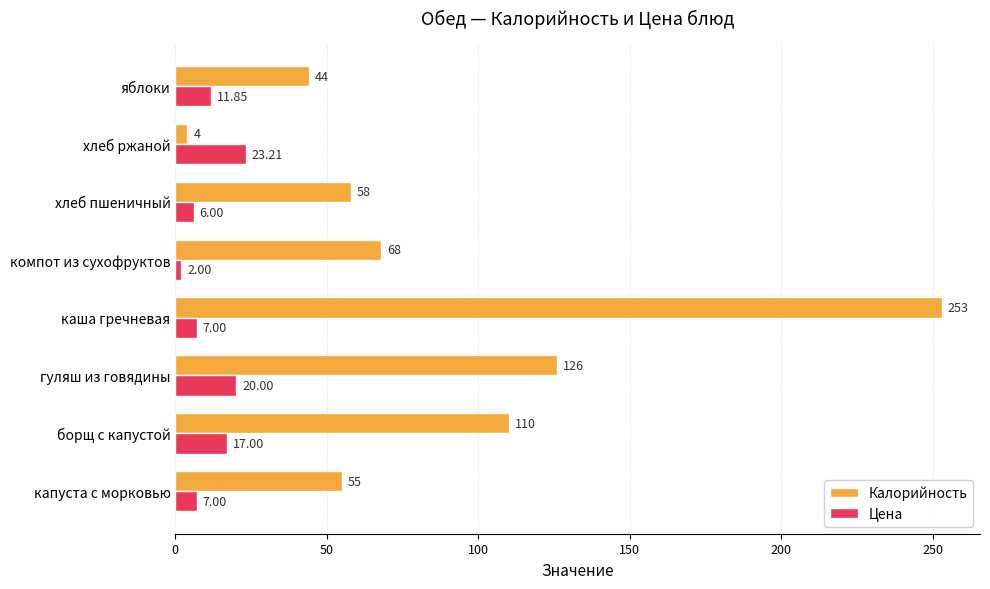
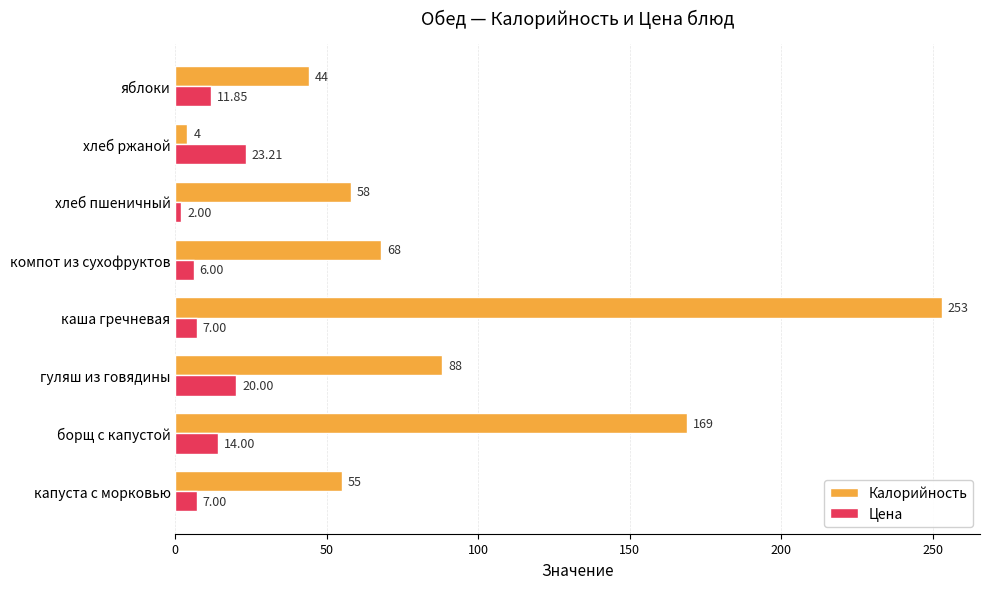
  {
    "Калорийность": {
      "яблоки": 44,
      "хлеб ржаной": 4,
      "хлеб пшеничный": 58,
      "компот из сухофруктов": 68,
      "каша гречневая": 253,
-     "гуляш из говядины": 126,
-     "борщ с капустой": 110,
+     "гуляш из говядины": 88,
+     "борщ с капустой": 169,
      "капуста с морковью": 55
    },
    "Цена": {
      "яблоки": 11.85,
      "хлеб ржаной": 23.21,
-     "хлеб пшеничный": 6.00,
-     "компот из сухофруктов": 2.00,
+     "хлеб пшеничный": 2.00,
+     "компот из сухофруктов": 6.00,
      "каша гречневая": 7.00,
      "гуляш из говядины": 20.00,
-     "борщ с капустой": 17.00,
+     "борщ с капустой": 14.00,
      "капуста с морковью": 7.00
    }
  }
